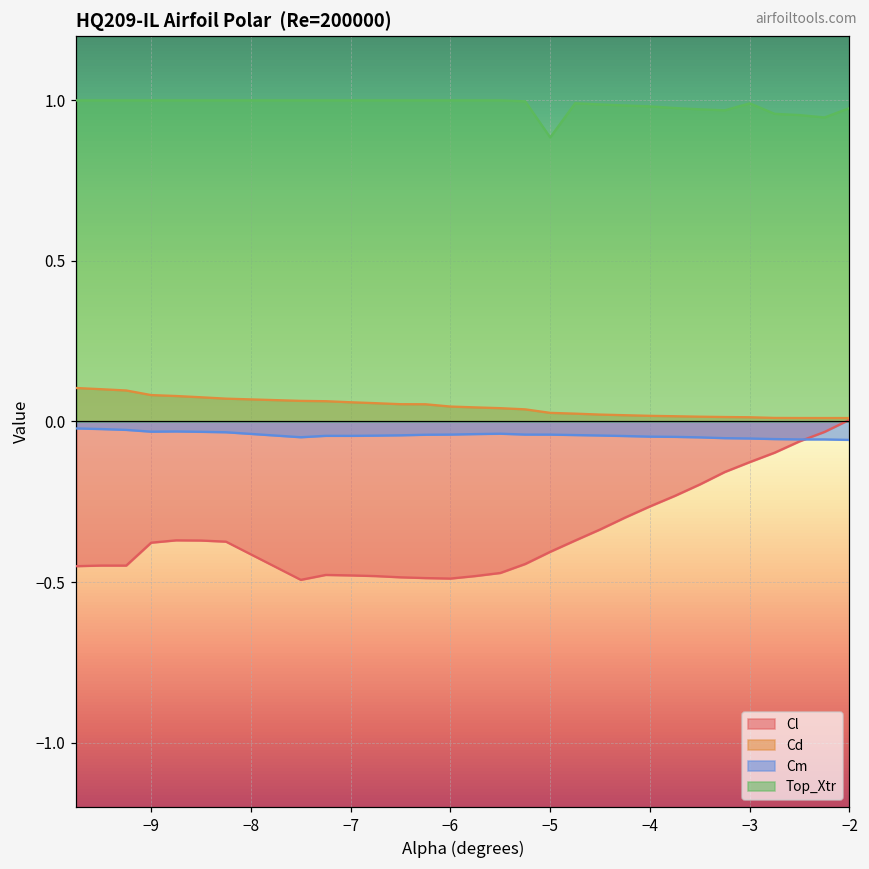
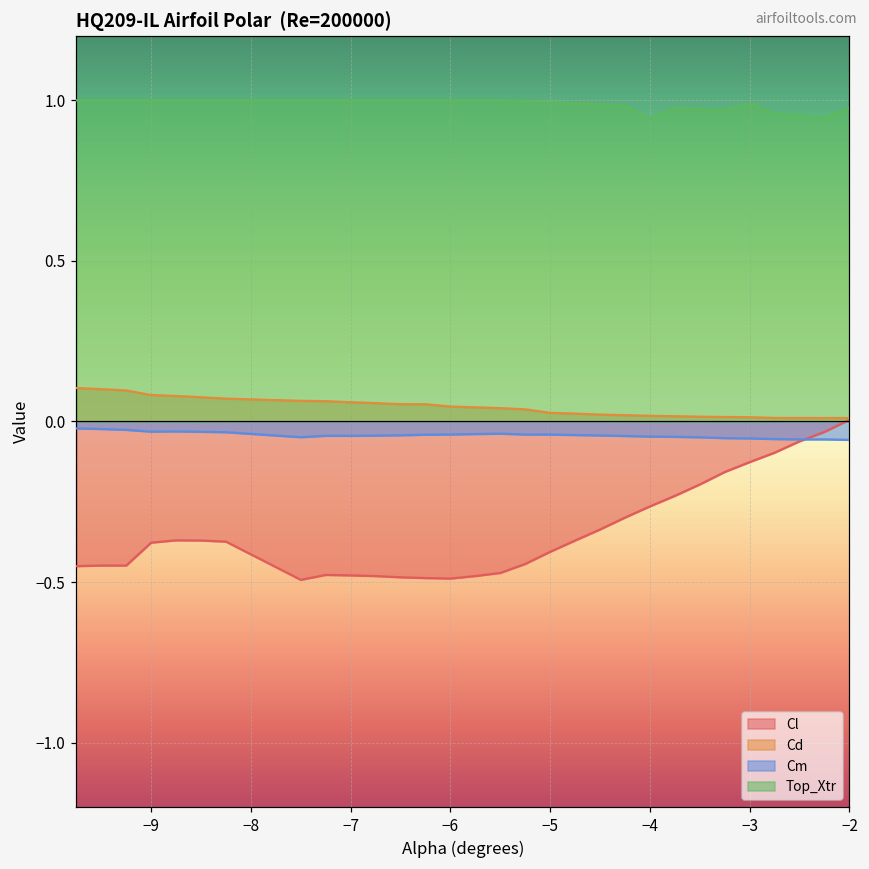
  {
    "Top_Xtr": {
      "−9": 1.00,
      "−7": 1.00,
      "−6": 1.00,
-     "−5": 0.88,
-     "−4": 0.98,
+     "−5": 0.99,
+     "−4": 0.94,
      "−3": 0.99,
      "−2": 0.98
    }
  }
